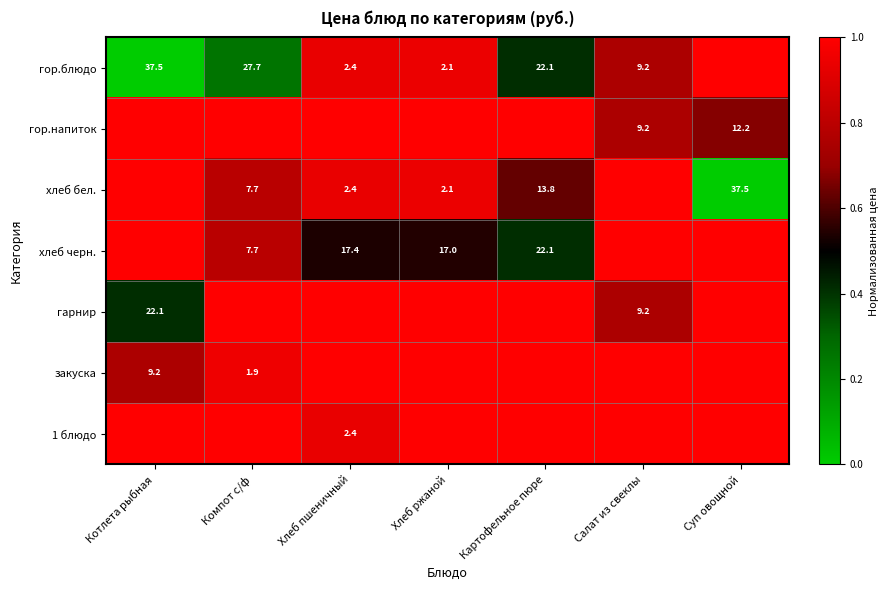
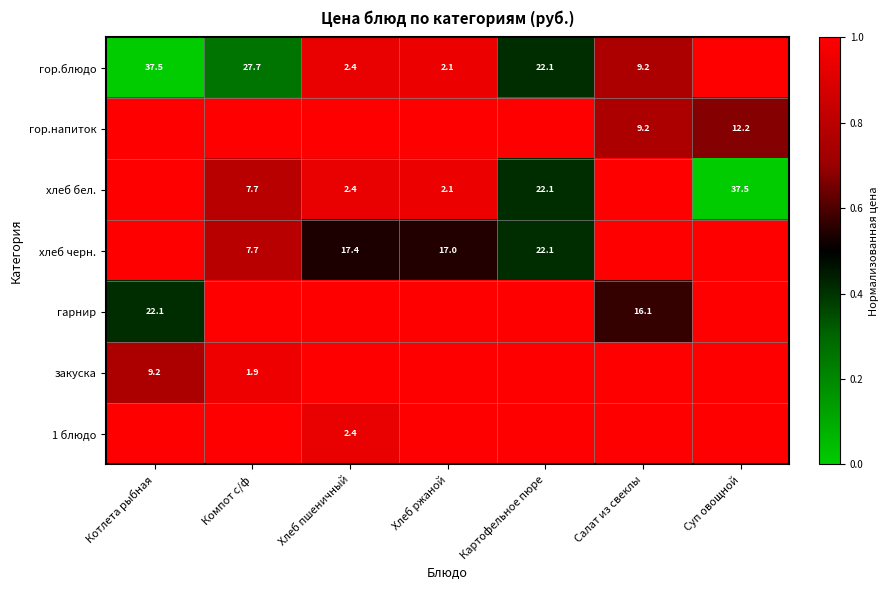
  {
    "гор.блюдо": {
      "Котлета рыбная": 37.5,
      "Компот с/ф": 27.7,
      "Хлеб пшеничный": 2.4,
      "Хлеб ржаной": 2.1,
      "Картофельное пюре": 22.1,
      "Салат из свеклы": 9.2
    },
    "гор.напиток": {
      "Салат из свеклы": 9.2,
      "Суп овощной": 12.2
    },
    "хлеб бел.": {
      "Компот с/ф": 7.7,
      "Хлеб пшеничный": 2.4,
      "Хлеб ржаной": 2.1,
-     "Картофельное пюре": 13.8,
+     "Картофельное пюре": 22.1,
      "Суп овощной": 37.5
    },
    "хлеб черн.": {
      "Компот с/ф": 7.7,
      "Хлеб пшеничный": 17.4,
      "Хлеб ржаной": 17.0,
      "Картофельное пюре": 22.1
    },
    "гарнир": {
      "Котлета рыбная": 22.1,
-     "Салат из свеклы": 9.2
+     "Салат из свеклы": 16.1
    },
    "закуска": {
      "Котлета рыбная": 9.2,
      "Компот с/ф": 1.9
    },
    "1 блюдо": {
      "Хлеб пшеничный": 2.4
    }
  }
